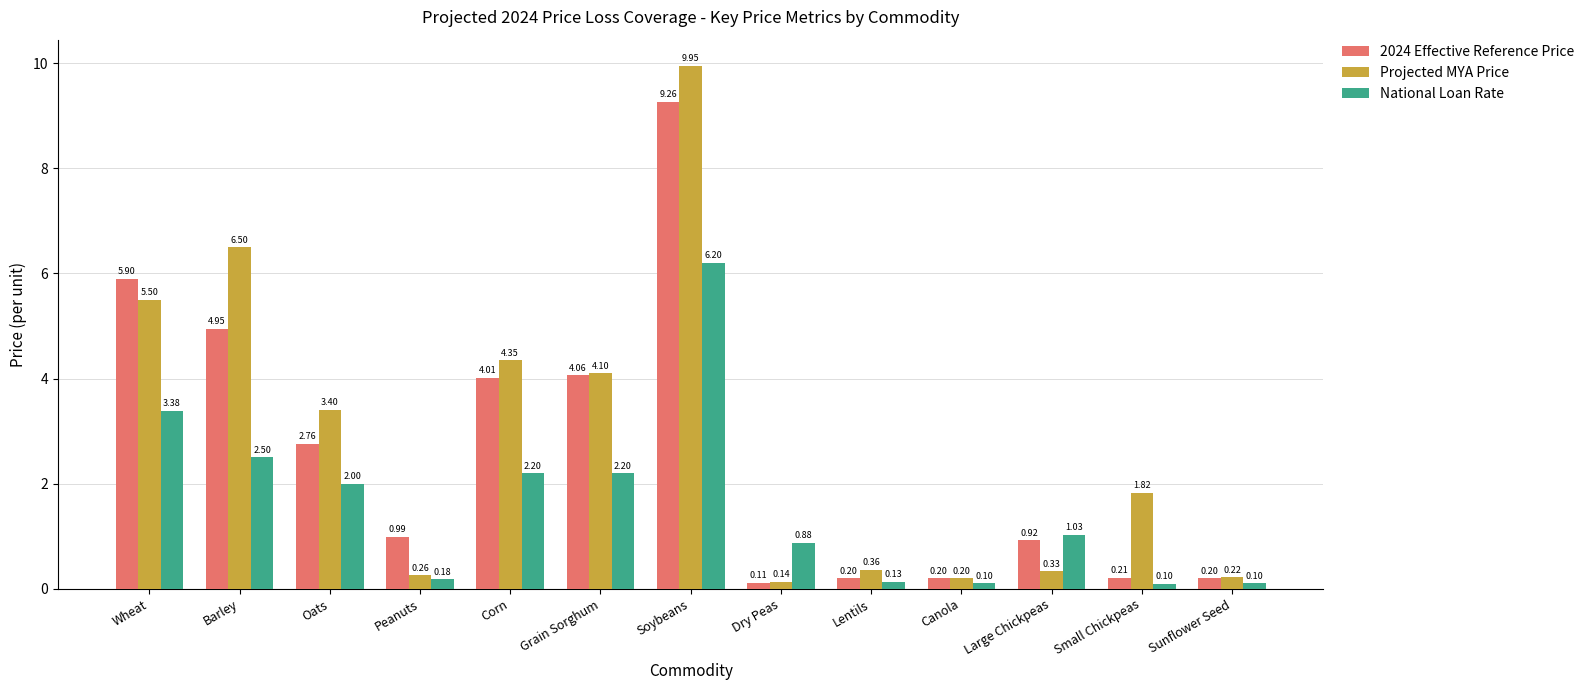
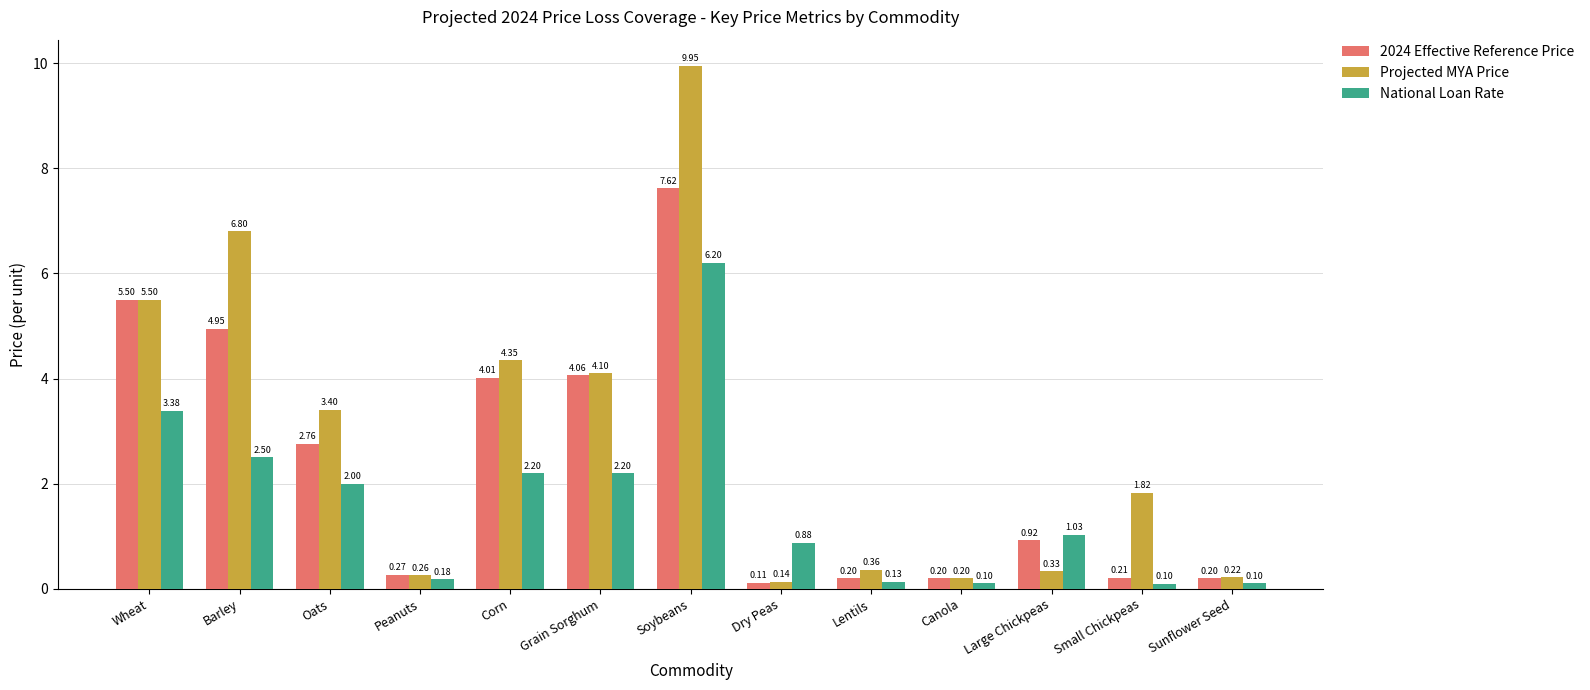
  {
    "2024 Effective Reference Price": {
-     "Wheat": 5.90,
+     "Wheat": 5.50,
      "Barley": 4.95,
      "Oats": 2.76,
-     "Peanuts": 0.99,
+     "Peanuts": 0.27,
      "Corn": 4.01,
      "Grain Sorghum": 4.06,
-     "Soybeans": 9.26,
+     "Soybeans": 7.62,
      "Dry Peas": 0.11,
      "Lentils": 0.20,
      "Canola": 0.20,
      "Large Chickpeas": 0.92,
      "Small Chickpeas": 0.21,
      "Sunflower Seed": 0.20
    },
    "Projected MYA Price": {
      "Wheat": 5.50,
-     "Barley": 6.50,
+     "Barley": 6.80,
      "Oats": 3.40,
      "Peanuts": 0.26,
      "Corn": 4.35,
      "Grain Sorghum": 4.10,
      "Soybeans": 9.95,
      "Dry Peas": 0.14,
      "Lentils": 0.36,
      "Canola": 0.20,
      "Large Chickpeas": 0.33,
      "Small Chickpeas": 1.82,
      "Sunflower Seed": 0.22
    },
    "National Loan Rate": {
      "Wheat": 3.38,
      "Barley": 2.50,
      "Oats": 2.00,
      "Peanuts": 0.18,
      "Corn": 2.20,
      "Grain Sorghum": 2.20,
      "Soybeans": 6.20,
      "Dry Peas": 0.88,
      "Lentils": 0.13,
      "Canola": 0.10,
      "Large Chickpeas": 1.03,
      "Small Chickpeas": 0.10,
      "Sunflower Seed": 0.10
    }
  }
